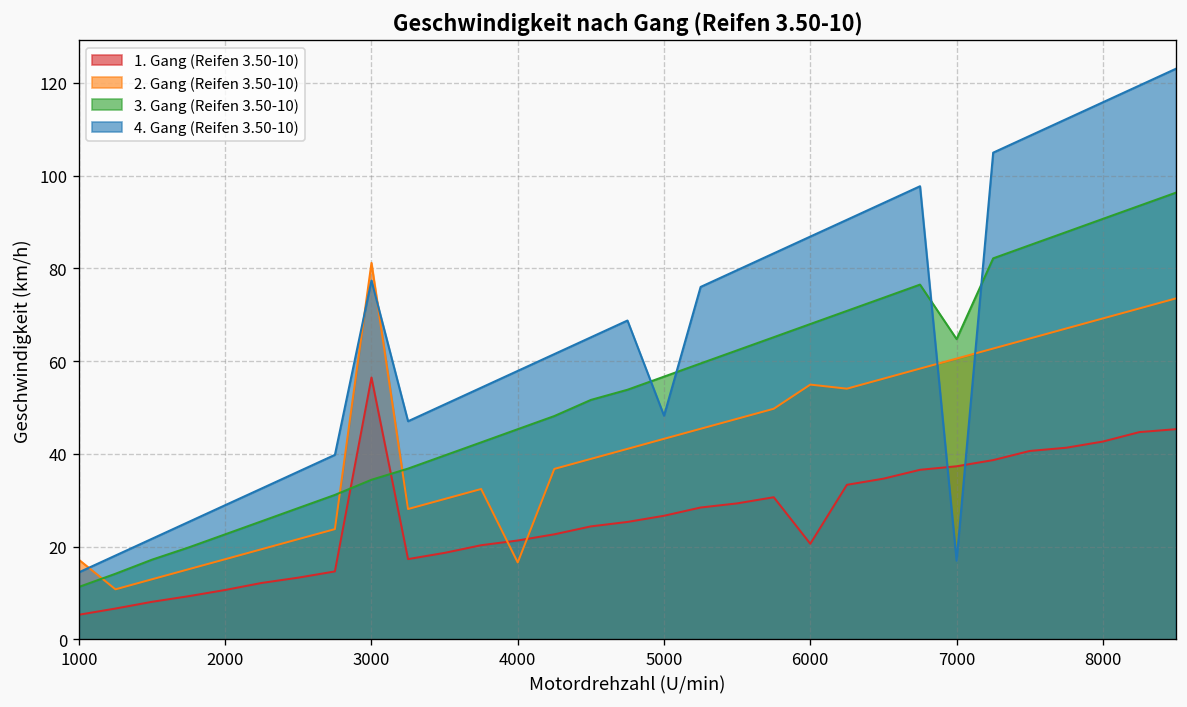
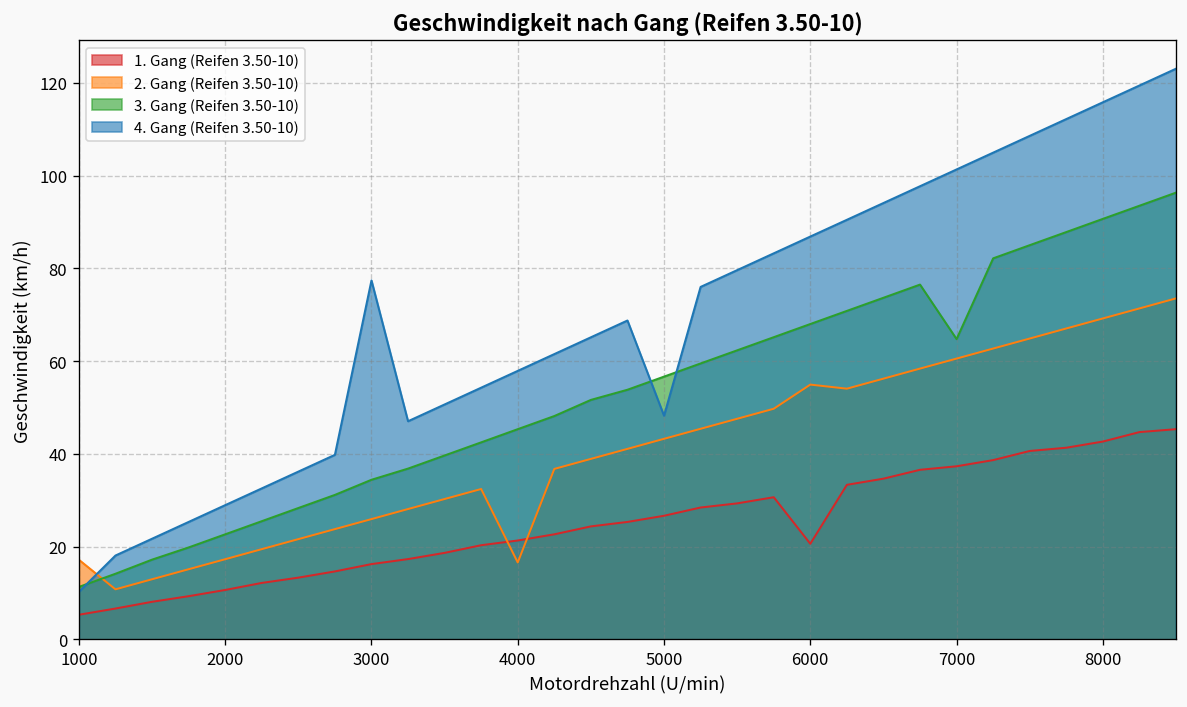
  {
    "1. Gang (Reifen 3.50-10)": {
      "1000": 5,
      "2000": 11,
-     "3000": 56,
+     "3000": 16,
      "4000": 21,
      "5000": 27,
      "6000": 21,
      "7000": 37,
      "8000": 43
    },
    "2. Gang (Reifen 3.50-10)": {
      "1000": 17,
      "2000": 17,
-     "3000": 81,
+     "3000": 26,
      "4000": 17,
      "5000": 43,
      "6000": 55,
      "7000": 61,
      "8000": 69
    },
    "3. Gang (Reifen 3.50-10)": {
      "1000": 11,
      "2000": 23,
      "3000": 34,
      "4000": 45,
      "5000": 57,
      "6000": 68,
      "7000": 65,
      "8000": 91
    },
    "4. Gang (Reifen 3.50-10)": {
-     "1000": 14,
+     "1000": 10,
      "2000": 29,
      "3000": 77,
      "4000": 58,
      "5000": 48,
      "6000": 87,
-     "7000": 17,
+     "7000": 101,
      "8000": 116
    }
  }
